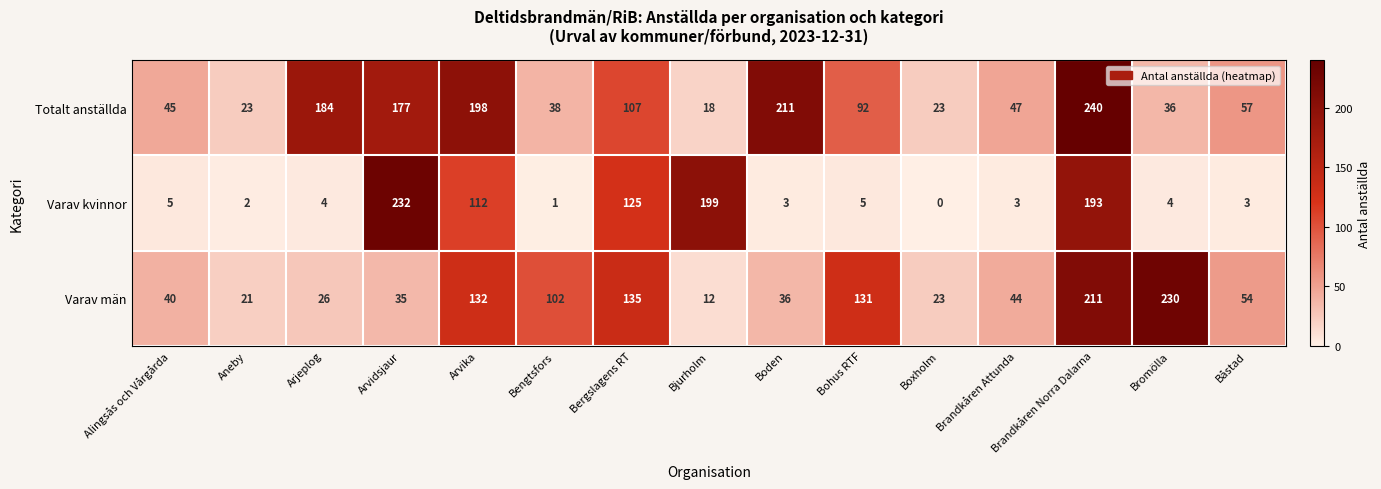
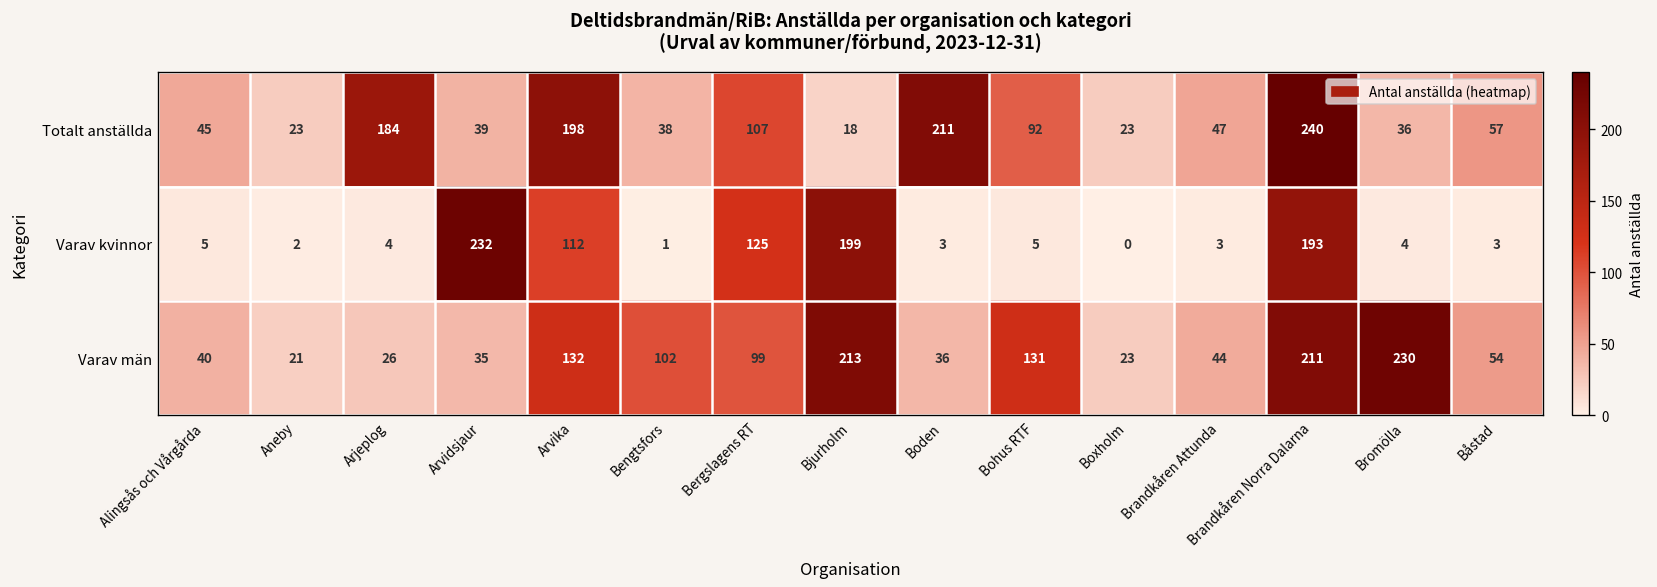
  {
    "Totalt anställda": {
      "Alingsås och Vårgårda": 45,
      "Aneby": 23,
      "Arjeplog": 184,
-     "Arvidsjaur": 177,
+     "Arvidsjaur": 39,
      "Arvika": 198,
      "Bengtsfors": 38,
      "Bergslagens RT": 107,
      "Bjurholm": 18,
      "Boden": 211,
      "Bohus RTF": 92,
      "Boxholm": 23,
      "Brandkåren Attunda": 47,
      "Brandkåren Norra Dalarna": 240,
      "Bromölla": 36,
      "Båstad": 57
    },
    "Varav kvinnor": {
      "Alingsås och Vårgårda": 5,
      "Aneby": 2,
      "Arjeplog": 4,
      "Arvidsjaur": 232,
      "Arvika": 112,
      "Bengtsfors": 1,
      "Bergslagens RT": 125,
      "Bjurholm": 199,
      "Boden": 3,
      "Bohus RTF": 5,
      "Boxholm": 0,
      "Brandkåren Attunda": 3,
      "Brandkåren Norra Dalarna": 193,
      "Bromölla": 4,
      "Båstad": 3
    },
    "Varav män": {
      "Alingsås och Vårgårda": 40,
      "Aneby": 21,
      "Arjeplog": 26,
      "Arvidsjaur": 35,
      "Arvika": 132,
      "Bengtsfors": 102,
-     "Bergslagens RT": 135,
-     "Bjurholm": 12,
+     "Bergslagens RT": 99,
+     "Bjurholm": 213,
      "Boden": 36,
      "Bohus RTF": 131,
      "Boxholm": 23,
      "Brandkåren Attunda": 44,
      "Brandkåren Norra Dalarna": 211,
      "Bromölla": 230,
      "Båstad": 54
    }
  }
